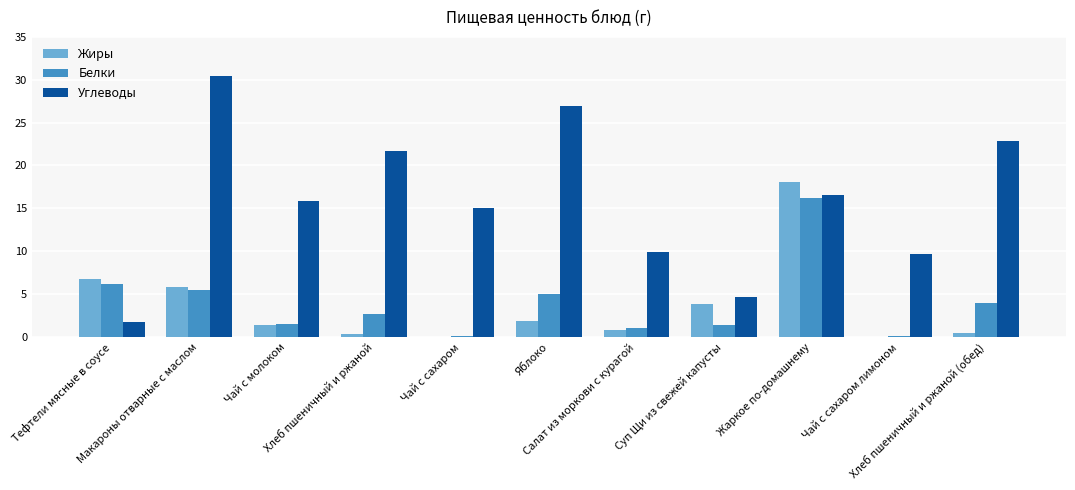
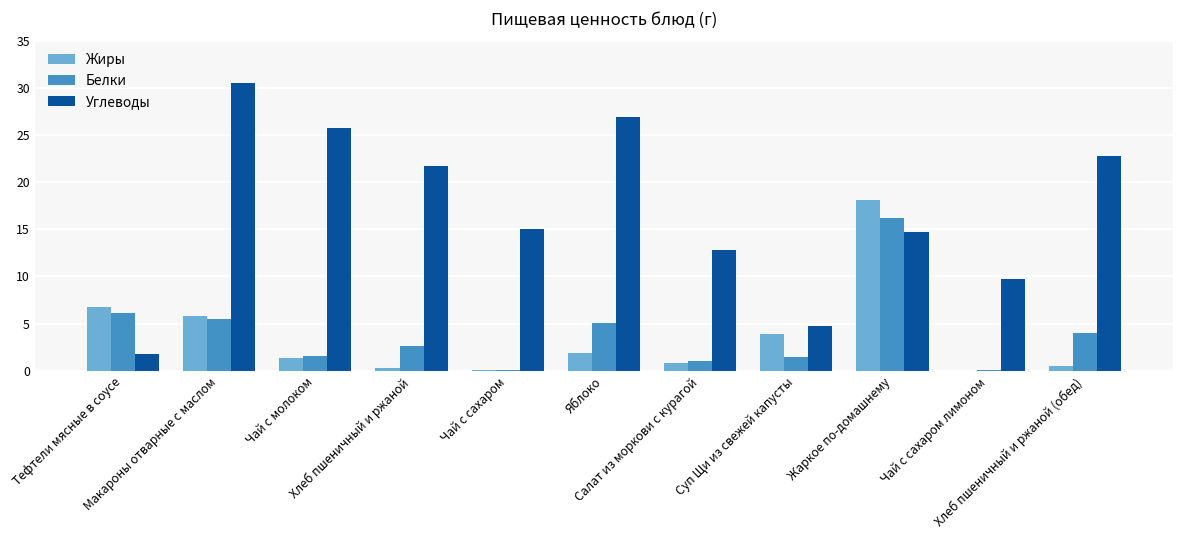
  {
    "Углеводы": {
      "Тефтели мясные в соусе": 2,
      "Макароны отварные с маслом": 30,
-     "Чай с молоком": 16,
+     "Чай с молоком": 26,
      "Хлеб пшеничный и ржаной": 22,
      "Чай с сахаром": 15,
      "Яблоко": 27,
-     "Салат из моркови с курагой": 10,
+     "Салат из моркови с курагой": 13,
      "Суп Щи из свежей капусты": 5,
-     "Жаркое по-домашнему": 17,
+     "Жаркое по-домашнему": 15,
      "Чай с сахаром лимоном": 10,
      "Хлеб пшеничный и ржаной (обед)": 23
    }
  }
